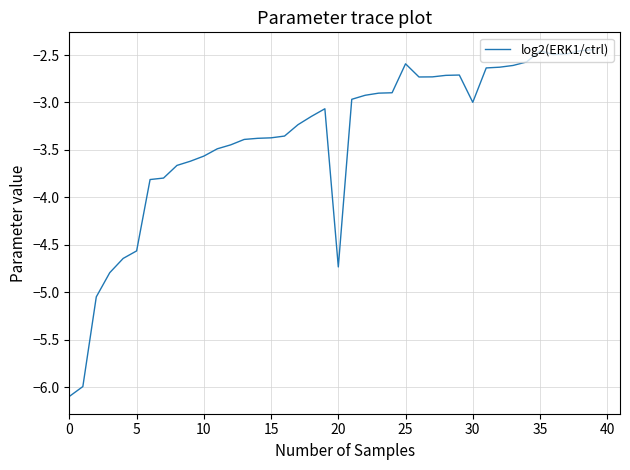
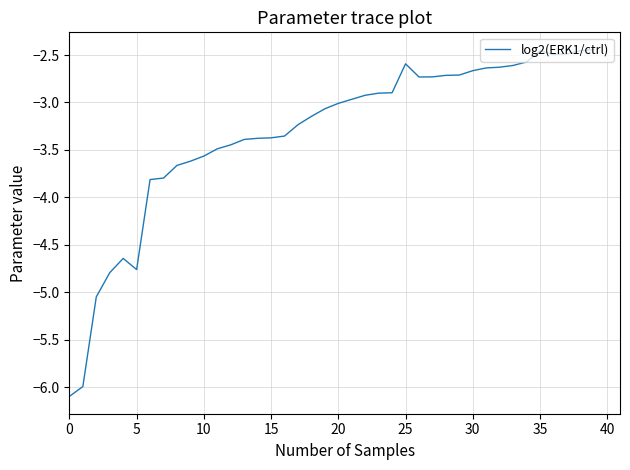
  {
    "0": -6.1,
-   "5": -4.6,
+   "5": -4.8,
    "10": -3.6,
    "15": -3.4,
-   "20": -4.7,
+   "20": -3.0,
    "25": -2.6,
-   "30": -3.0
+   "30": -2.7
  }
